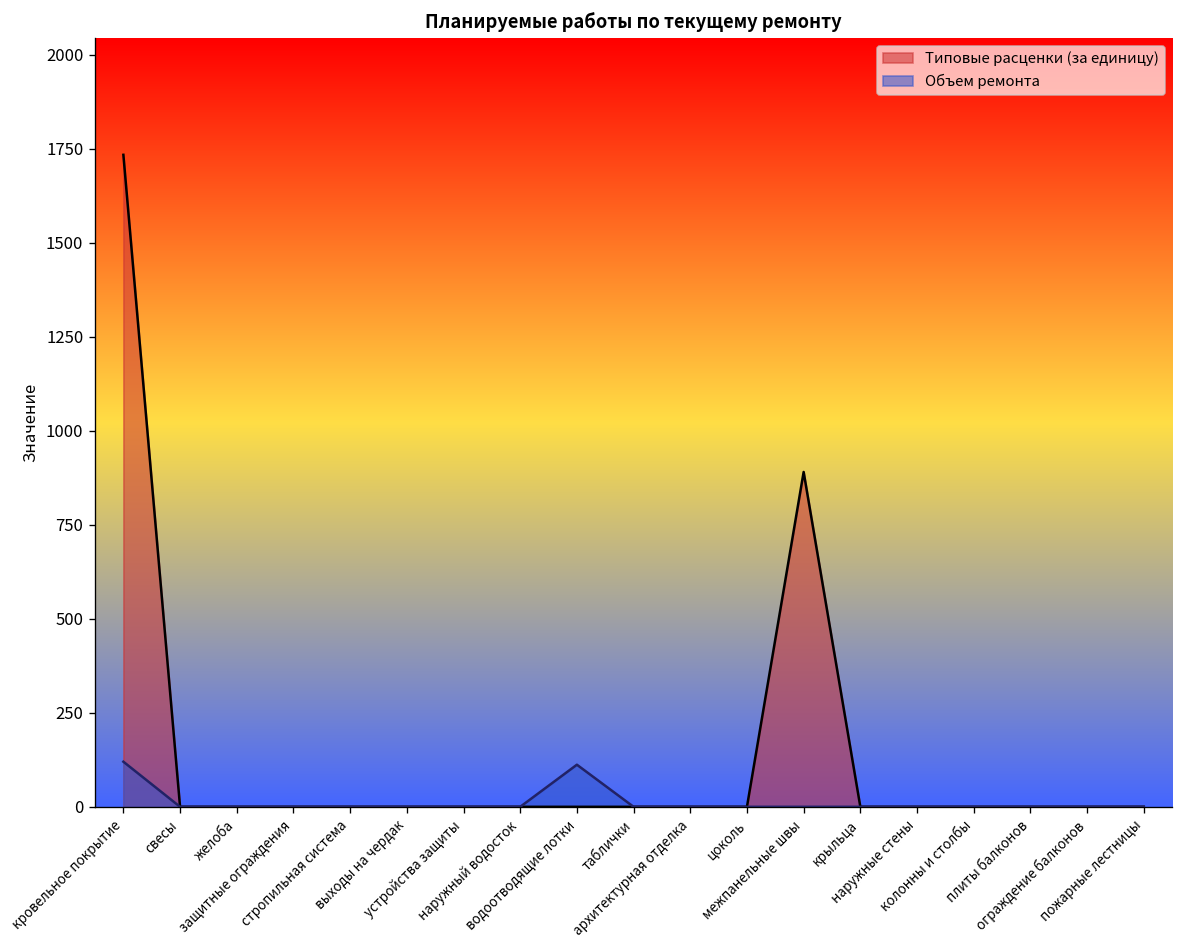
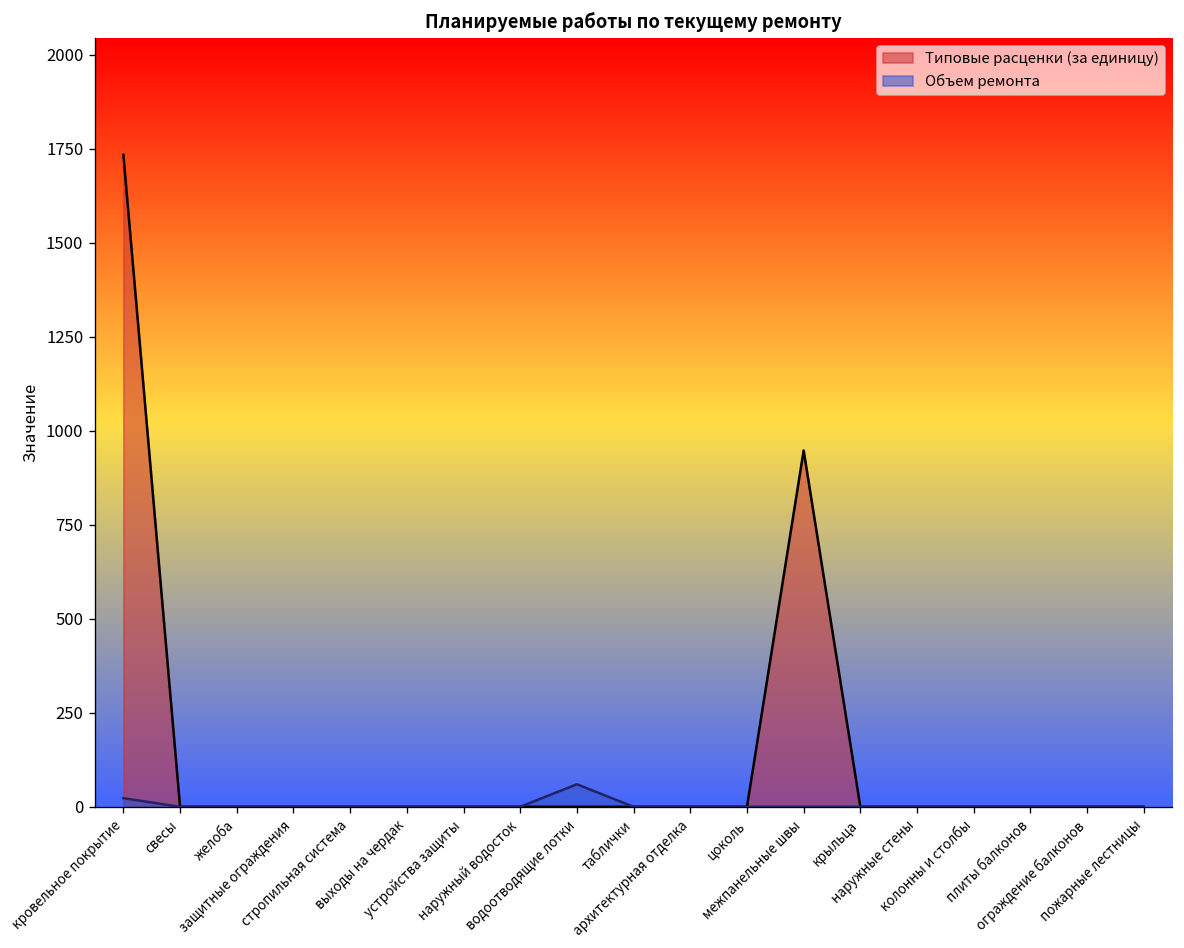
  {
    "Типовые расценки (за единицу)": {
      "кровельное покрытие": 1730,
      "водоотводящие лотки": 0,
-     "межпанельные швы": 890
+     "межпанельные швы": 950
    },
    "Объем ремонта": {
-     "кровельное покрытие": 120,
-     "водоотводящие лотки": 110,
+     "кровельное покрытие": 20,
+     "водоотводящие лотки": 60,
      "межпанельные швы": 0
    }
  }
